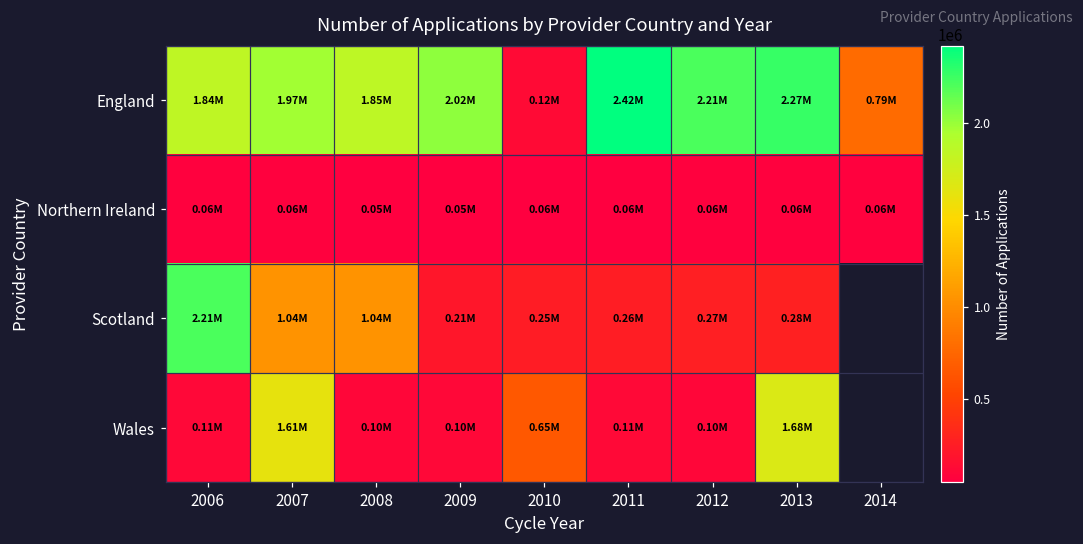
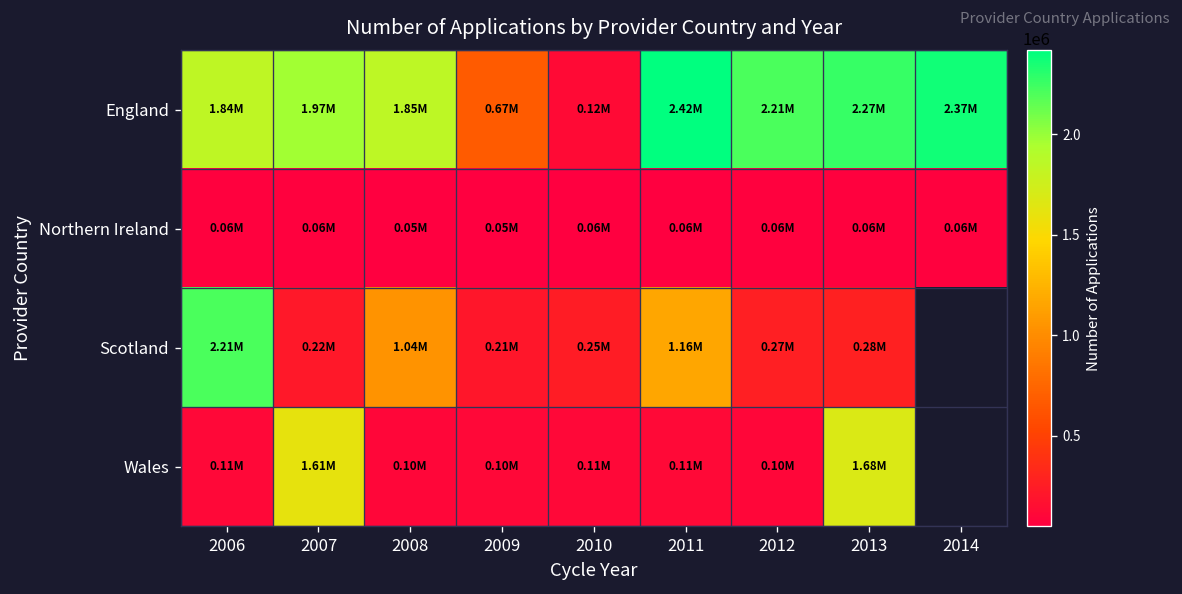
  {
    "England": {
      "2006": "1.84M",
      "2007": "1.97M",
      "2008": "1.85M",
-     "2009": "2.02M",
+     "2009": "0.67M",
      "2010": "0.12M",
      "2011": "2.42M",
      "2012": "2.21M",
      "2013": "2.27M",
-     "2014": "0.79M"
+     "2014": "2.37M"
    },
    "Northern Ireland": {
      "2006": "0.06M",
      "2007": "0.06M",
      "2008": "0.05M",
      "2009": "0.05M",
      "2010": "0.06M",
      "2011": "0.06M",
      "2012": "0.06M",
      "2013": "0.06M",
      "2014": "0.06M"
    },
    "Scotland": {
      "2006": "2.21M",
-     "2007": "1.04M",
+     "2007": "0.22M",
      "2008": "1.04M",
      "2009": "0.21M",
      "2010": "0.25M",
-     "2011": "0.26M",
+     "2011": "1.16M",
      "2012": "0.27M",
      "2013": "0.28M"
    },
    "Wales": {
      "2006": "0.11M",
      "2007": "1.61M",
      "2008": "0.10M",
      "2009": "0.10M",
-     "2010": "0.65M",
+     "2010": "0.11M",
      "2011": "0.11M",
      "2012": "0.10M",
      "2013": "1.68M"
    }
  }
